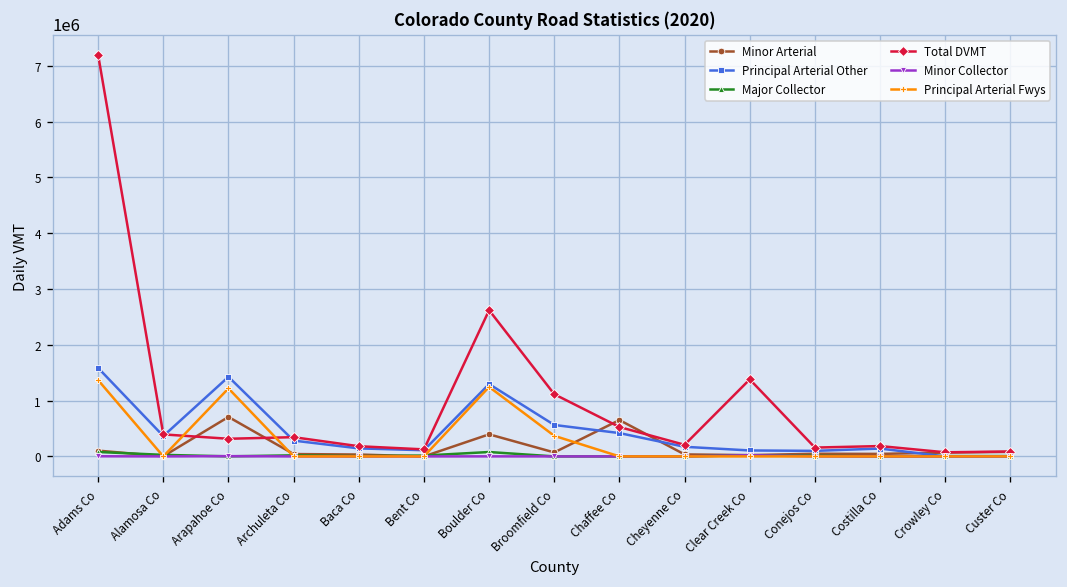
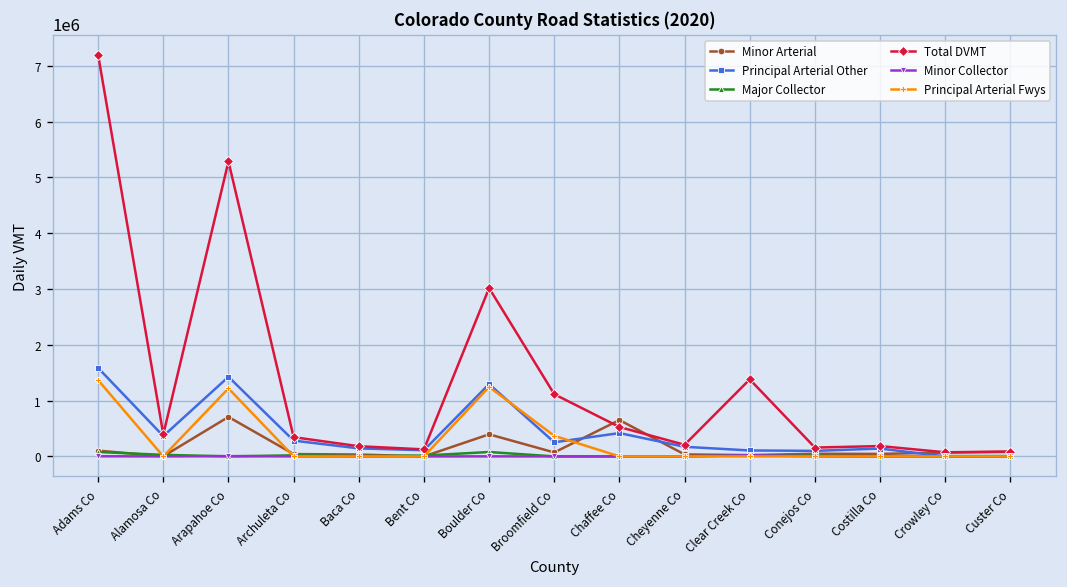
  {
    "Minor Arterial": {
      "Arapahoe Co": 700000,
      "Boulder Co": 400000,
      "Broomfield Co": 100000,
      "Chaffee Co": 700000
    },
    "Principal Arterial Other": {
      "Adams Co": 1600000,
      "Arapahoe Co": 1400000,
      "Archuleta Co": 300000,
-     "Broomfield Co": 600000,
+     "Broomfield Co": 300000,
      "Chaffee Co": 400000,
      "Clear Creek Co": 100000
    },
    "Major Collector": {
      "Boulder Co": 100000
    },
    "Total DVMT": {
      "Adams Co": 7200000,
-     "Arapahoe Co": 300000,
+     "Arapahoe Co": 5300000,
      "Archuleta Co": 300000,
-     "Boulder Co": 2600000,
+     "Boulder Co": 3000000,
      "Broomfield Co": 1100000,
      "Chaffee Co": 500000,
      "Clear Creek Co": 1400000,
      "Conejos Co": 200000
    },
    "Minor Collector": {
      "Adams Co": 0,
      "Boulder Co": 0
    },
    "Principal Arterial Fwys": {
      "Adams Co": 1400000,
      "Arapahoe Co": 1200000,
      "Broomfield Co": 400000
    }
  }
